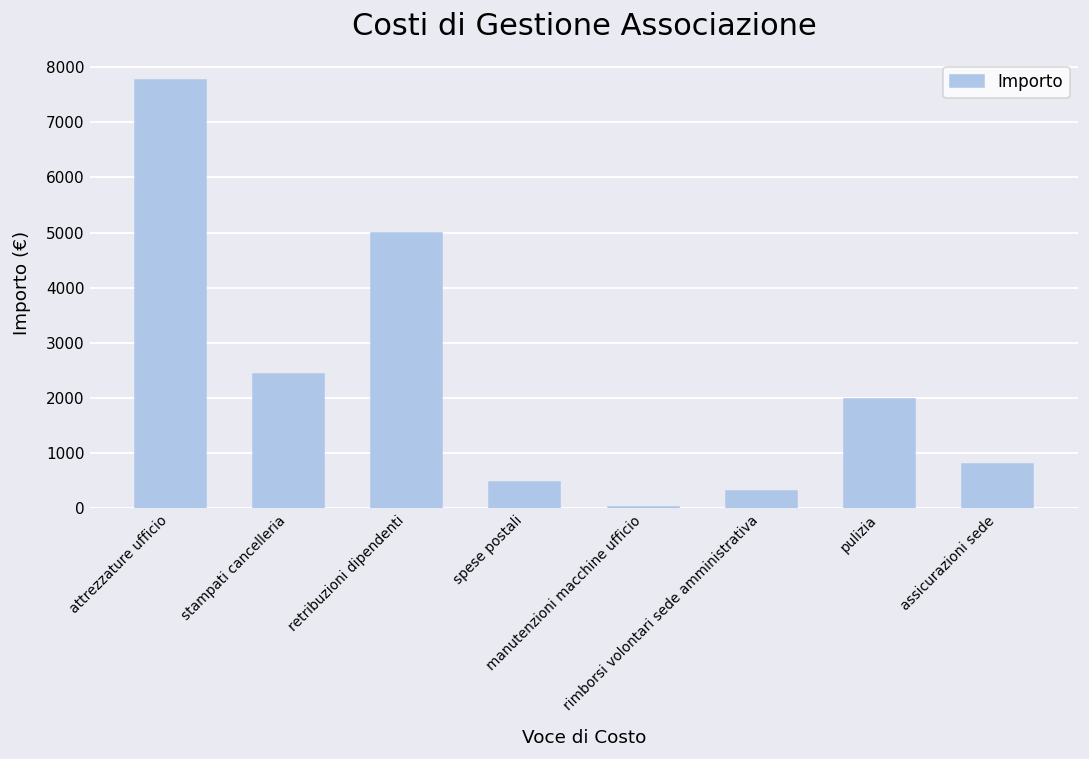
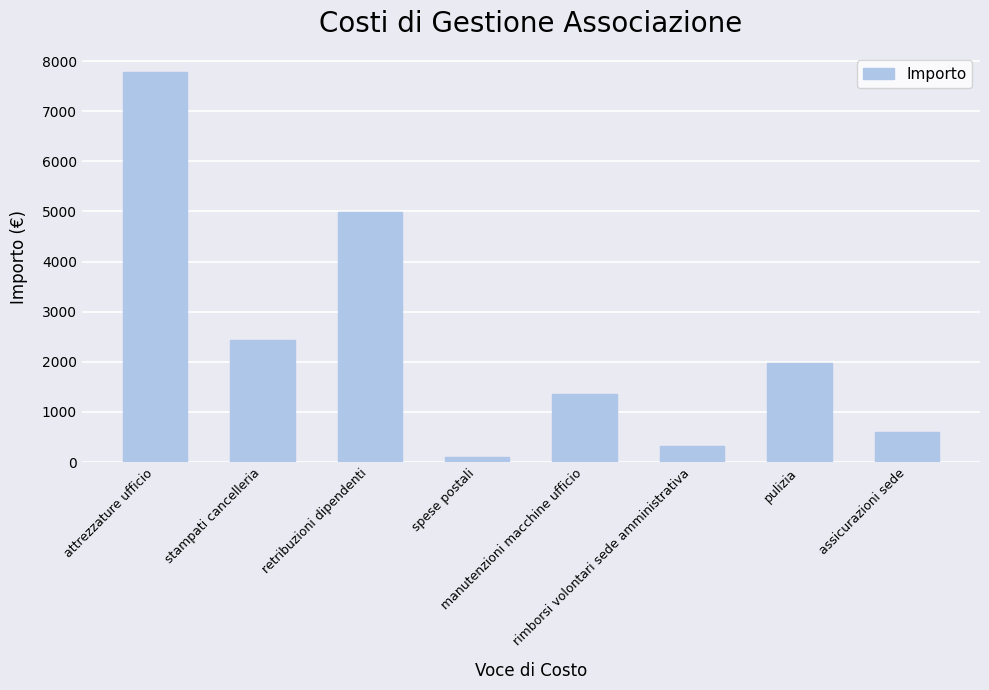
  {
    "attrezzature ufficio": 7800,
    "stampati cancelleria": 2400,
    "retribuzioni dipendenti": 5000,
-   "spese postali": 500,
-   "manutenzioni macchine ufficio": 0,
+   "spese postali": 100,
+   "manutenzioni macchine ufficio": 1400,
    "rimborsi volontari sede amministrativa": 300,
    "pulizia": 2000,
-   "assicurazioni sede": 800
+   "assicurazioni sede": 600
  }
